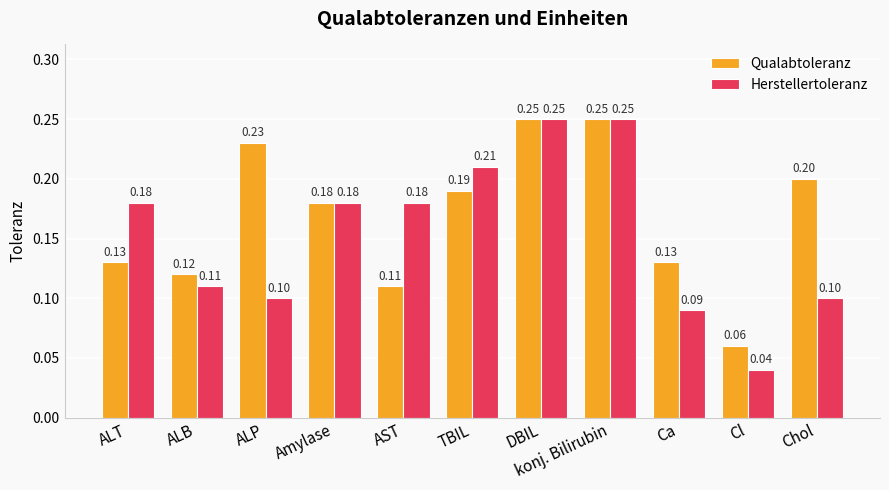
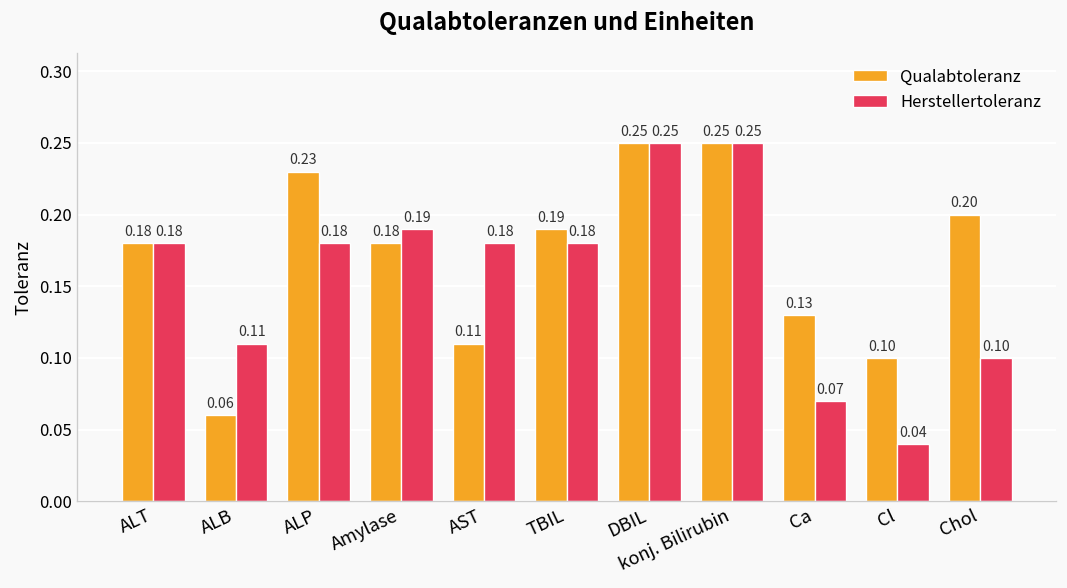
  {
    "Qualabtoleranz": {
-     "ALT": 0.13,
-     "ALB": 0.12,
+     "ALT": 0.18,
+     "ALB": 0.06,
      "ALP": 0.23,
      "Amylase": 0.18,
      "AST": 0.11,
      "TBIL": 0.19,
      "DBIL": 0.25,
      "konj. Bilirubin": 0.25,
      "Ca": 0.13,
-     "Cl": 0.06,
+     "Cl": 0.10,
      "Chol": 0.20
    },
    "Herstellertoleranz": {
      "ALT": 0.18,
      "ALB": 0.11,
-     "ALP": 0.10,
-     "Amylase": 0.18,
+     "ALP": 0.18,
+     "Amylase": 0.19,
      "AST": 0.18,
-     "TBIL": 0.21,
+     "TBIL": 0.18,
      "DBIL": 0.25,
      "konj. Bilirubin": 0.25,
-     "Ca": 0.09,
+     "Ca": 0.07,
      "Cl": 0.04,
      "Chol": 0.10
    }
  }
